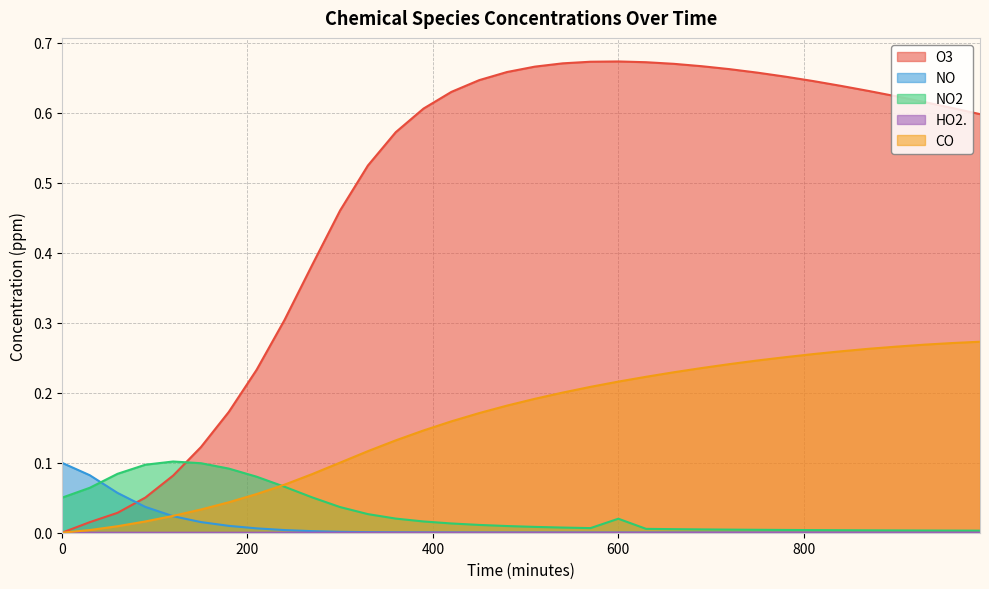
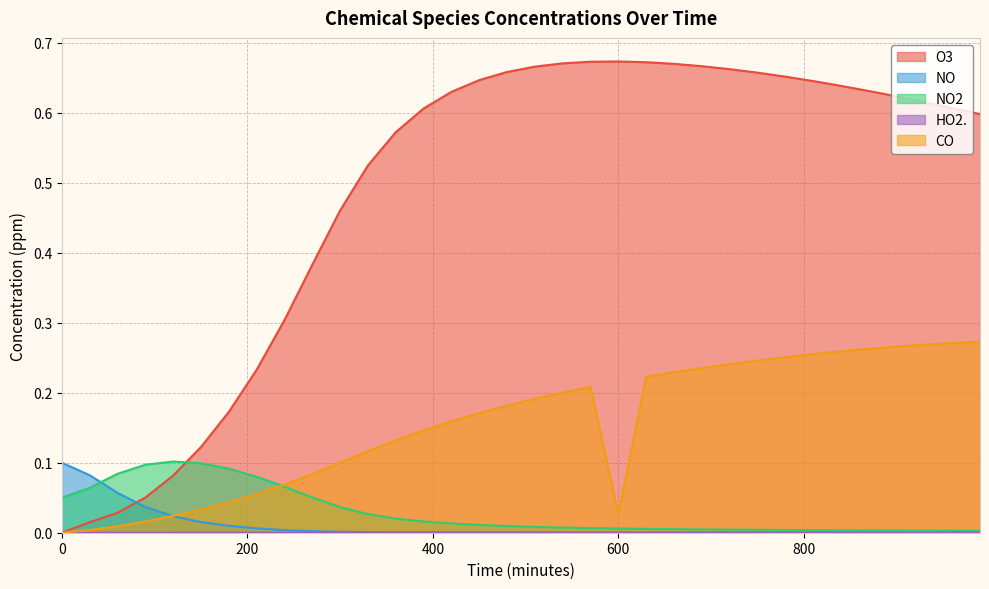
  {
    "O3": {
      "600": 0.67
    },
    "NO": {
      "0": 0.10
    },
    "NO2": {
      "0": 0.05,
-     "600": 0.02
+     "600": 0.01
    },
    "CO": {
-     "600": 0.22
+     "600": 0.03
    }
  }
